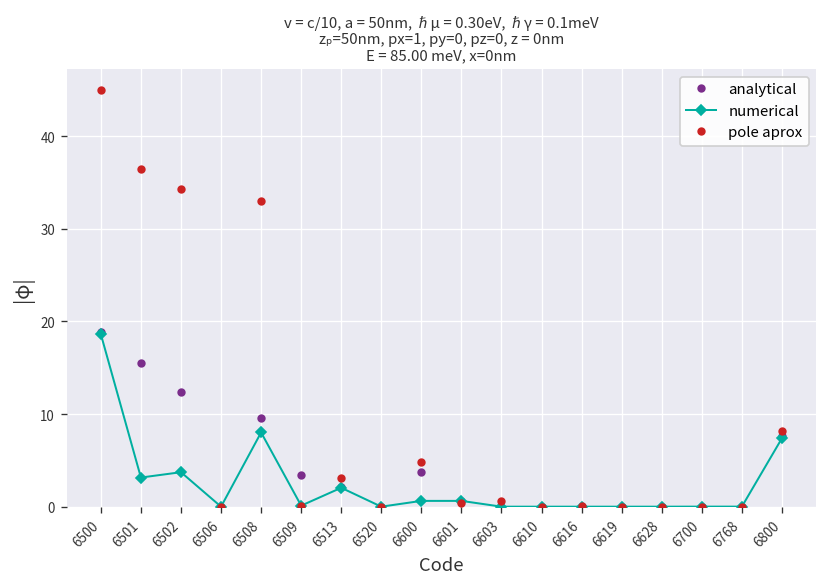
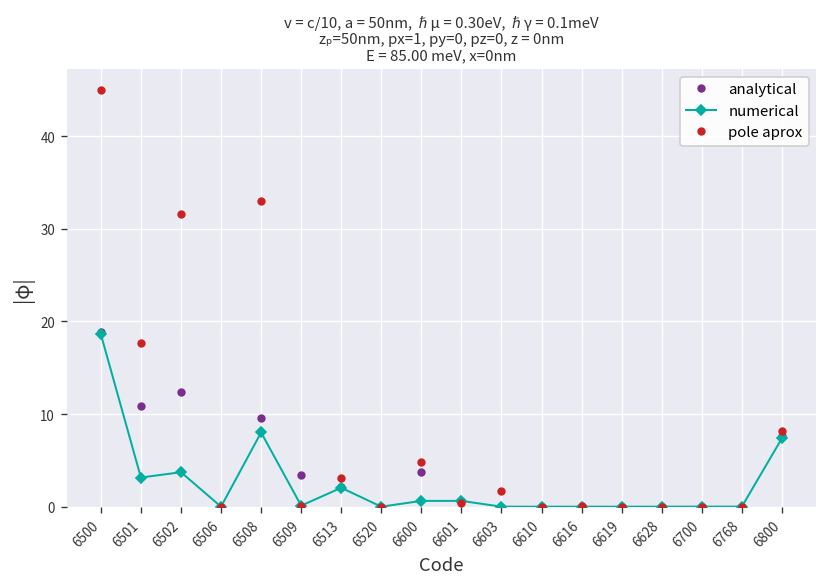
  {
    "analytical": {
-     "6501": 16,
+     "6501": 11,
      "6502": 12,
      "6508": 10,
      "6509": 3,
      "6600": 4
    },
    "numerical": {
      "6501": 3,
      "6502": 4,
      "6508": 8,
      "6600": 1
    },
    "pole aprox": {
      "6500": 45,
-     "6501": 36,
-     "6502": 34,
+     "6501": 18,
+     "6502": 32,
      "6508": 33,
      "6513": 3,
      "6600": 5,
-     "6603": 1,
+     "6603": 2,
      "6800": 8
    }
  }
